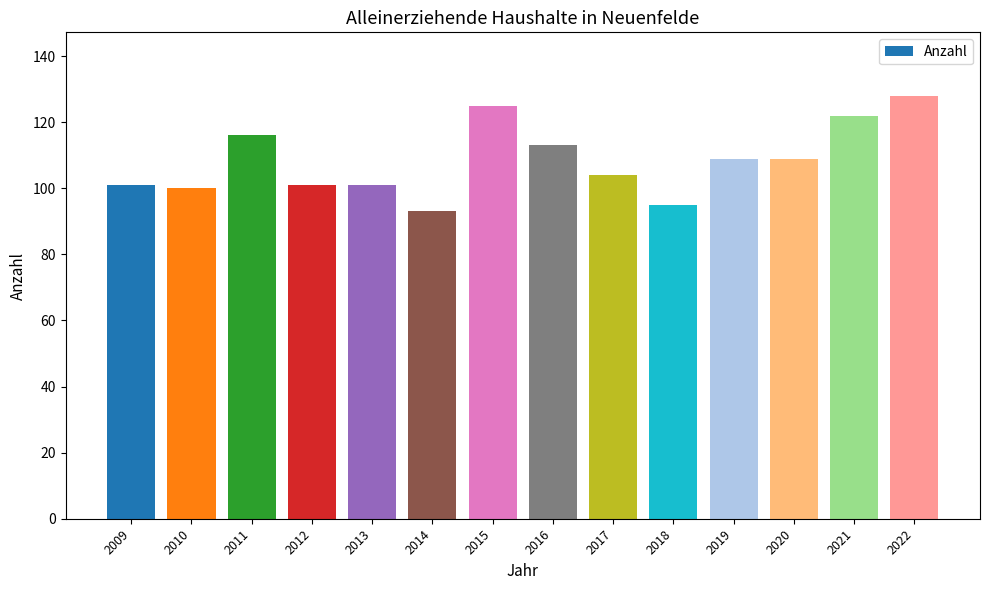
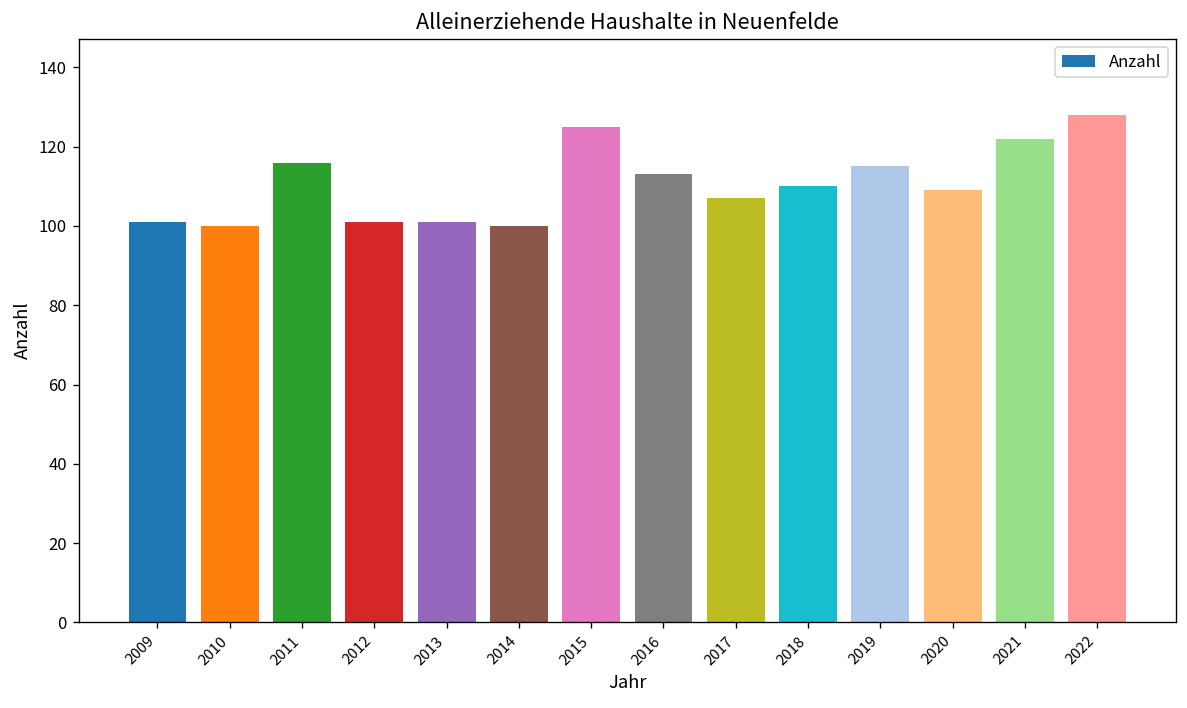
  {
    "2009": 101,
    "2010": 100,
    "2011": 116,
    "2012": 101,
    "2013": 101,
-   "2014": 93,
+   "2014": 100,
    "2015": 125,
    "2016": 113,
-   "2017": 104,
-   "2018": 95,
-   "2019": 109,
+   "2017": 107,
+   "2018": 110,
+   "2019": 115,
    "2020": 109,
    "2021": 122,
    "2022": 128
  }
